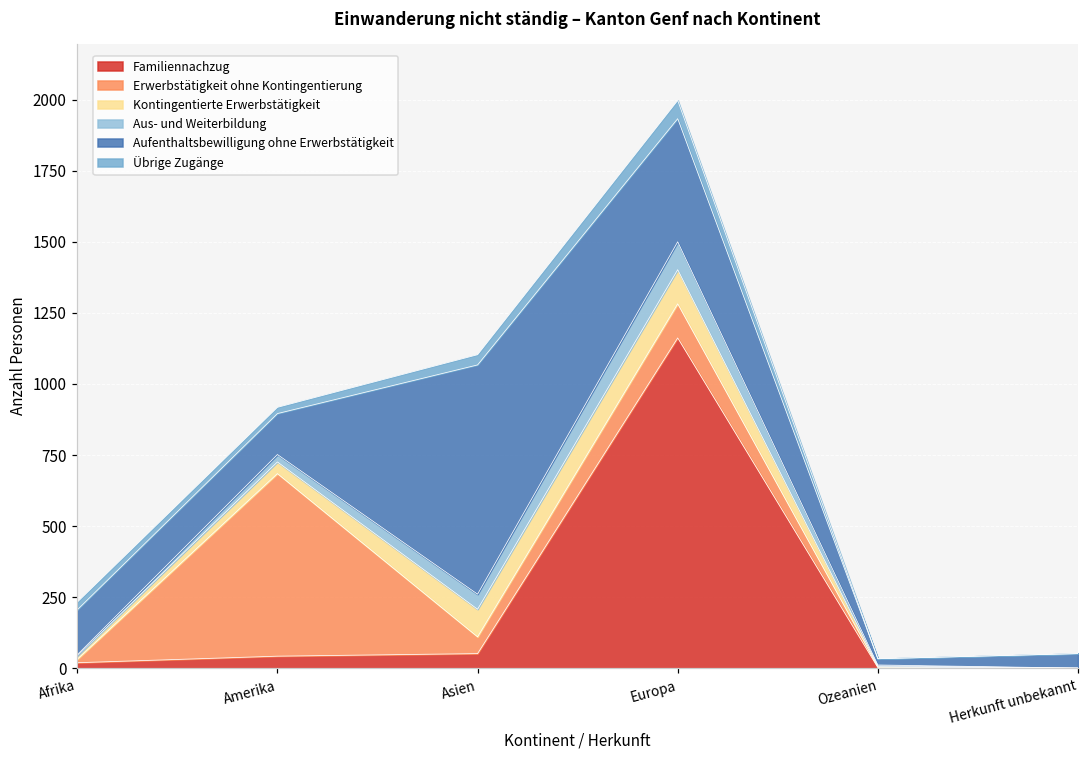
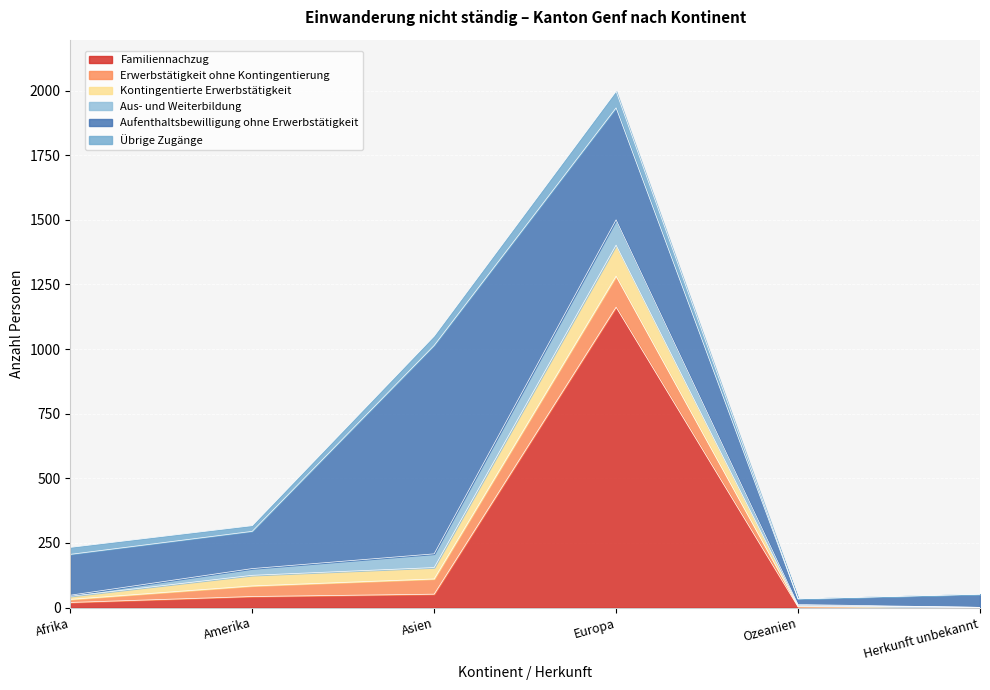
  {
    "Familiennachzug": {
      "Afrika": 20,
      "Amerika": 40,
      "Asien": 50,
      "Europa": 1160
    },
    "Erwerbstätigkeit ohne Kontingentierung": {
      "Afrika": 10,
-     "Amerika": 640,
+     "Amerika": 40,
      "Asien": 60,
      "Europa": 120
    },
    "Kontingentierte Erwerbstätigkeit": {
      "Amerika": 40,
-     "Asien": 100,
+     "Asien": 40,
      "Europa": 120
    },
    "Aufenthaltsbewilligung ohne Erwerbstätigkeit": {
      "Afrika": 160,
      "Amerika": 140,
      "Asien": 810,
      "Europa": 430
    }
  }
